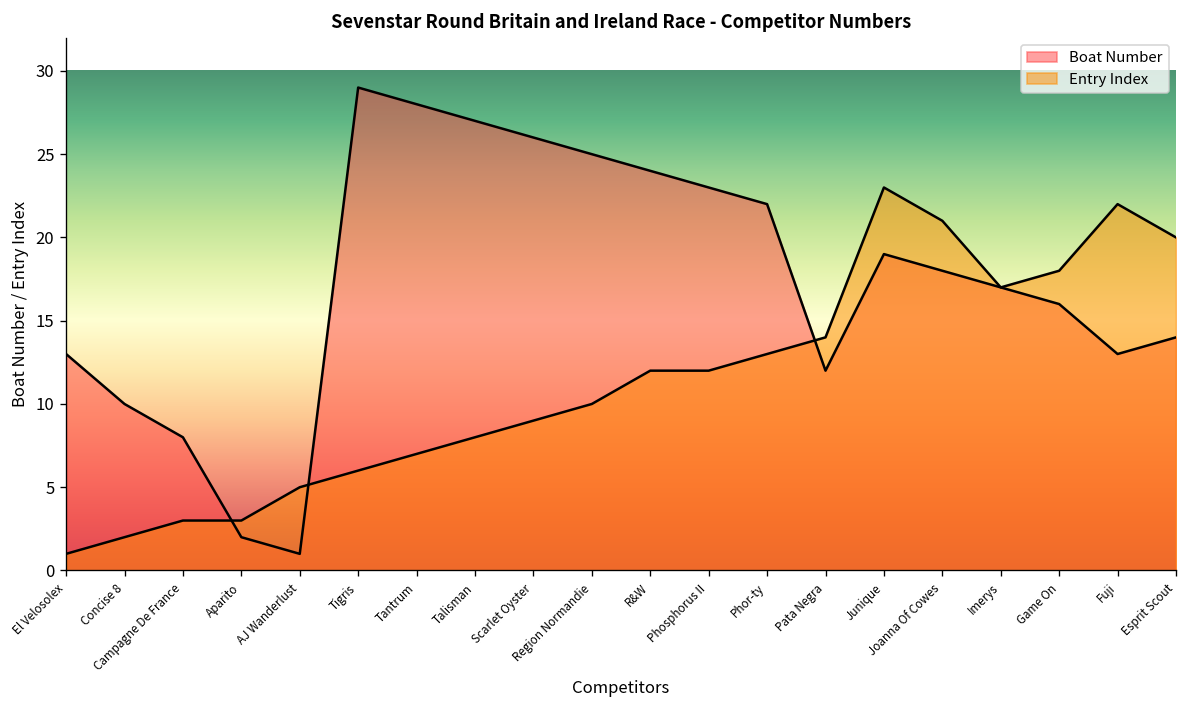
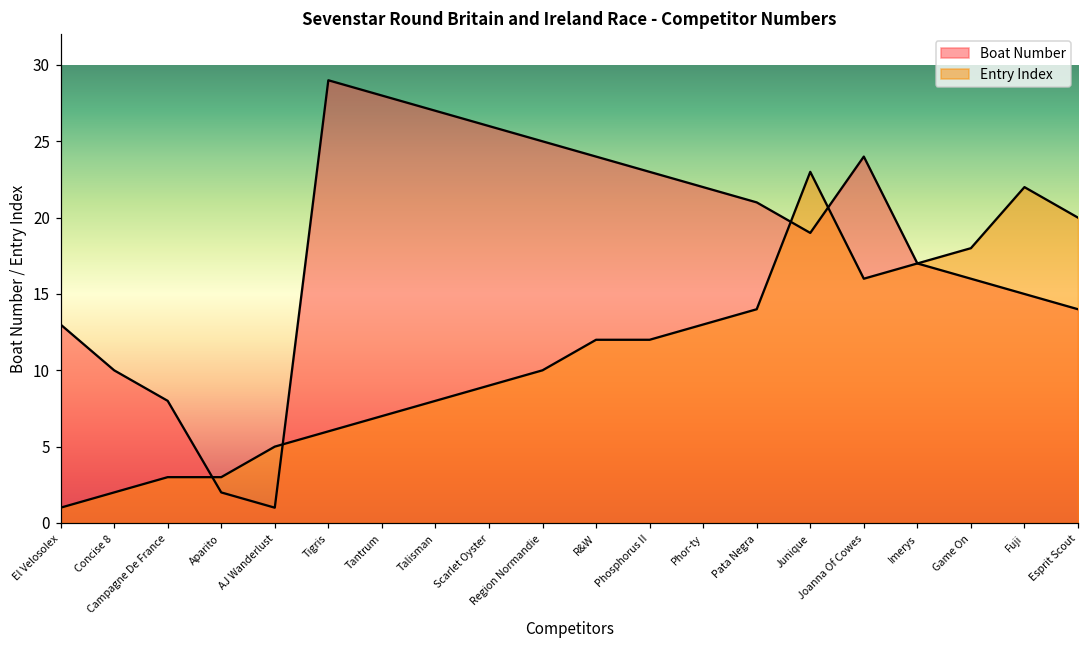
  {
    "Boat Number": {
      "El Velosolex": 13,
      "Concise 8": 10,
      "Campagne De France": 8,
      "Aparito": 2,
      "AJ Wanderlust": 1,
      "Tigris": 29,
      "Tantrum": 28,
      "Talisman": 27,
      "Scarlet Oyster": 26,
      "Region Normandie": 25,
      "R&W": 24,
      "Phosphorus II": 23,
      "Phor-ty": 22,
-     "Pata Negra": 12,
+     "Pata Negra": 21,
      "Junique": 19,
-     "Joanna Of Cowes": 18,
+     "Joanna Of Cowes": 24,
      "Game On": 16,
-     "Fuji": 13,
+     "Fuji": 15,
      "Esprit Scout": 14
    },
    "Entry Index": {
      "El Velosolex": 1,
      "Concise 8": 2,
      "Campagne De France": 3,
      "Aparito": 3,
      "AJ Wanderlust": 5,
      "Tigris": 6,
      "Tantrum": 7,
      "Talisman": 8,
      "Scarlet Oyster": 9,
      "Region Normandie": 10,
      "R&W": 12,
      "Phosphorus II": 12,
      "Phor-ty": 13,
      "Pata Negra": 14,
      "Junique": 23,
-     "Joanna Of Cowes": 21,
+     "Joanna Of Cowes": 16,
      "Game On": 18,
      "Fuji": 22,
      "Esprit Scout": 20
    }
  }
